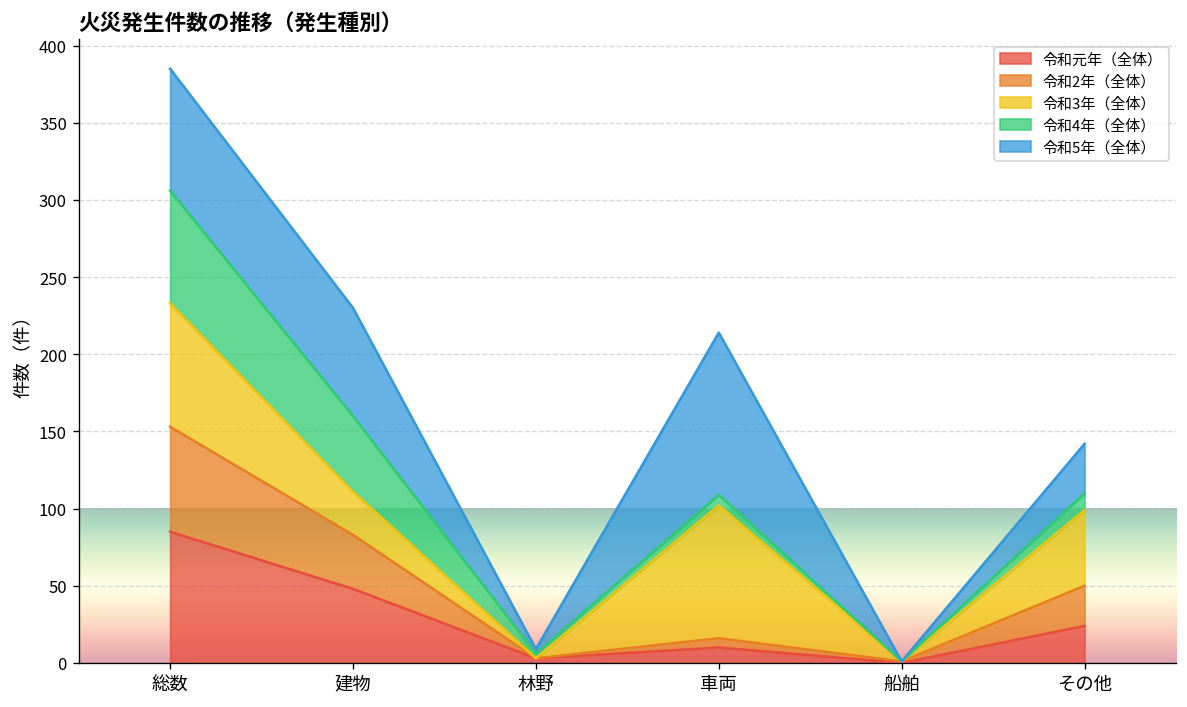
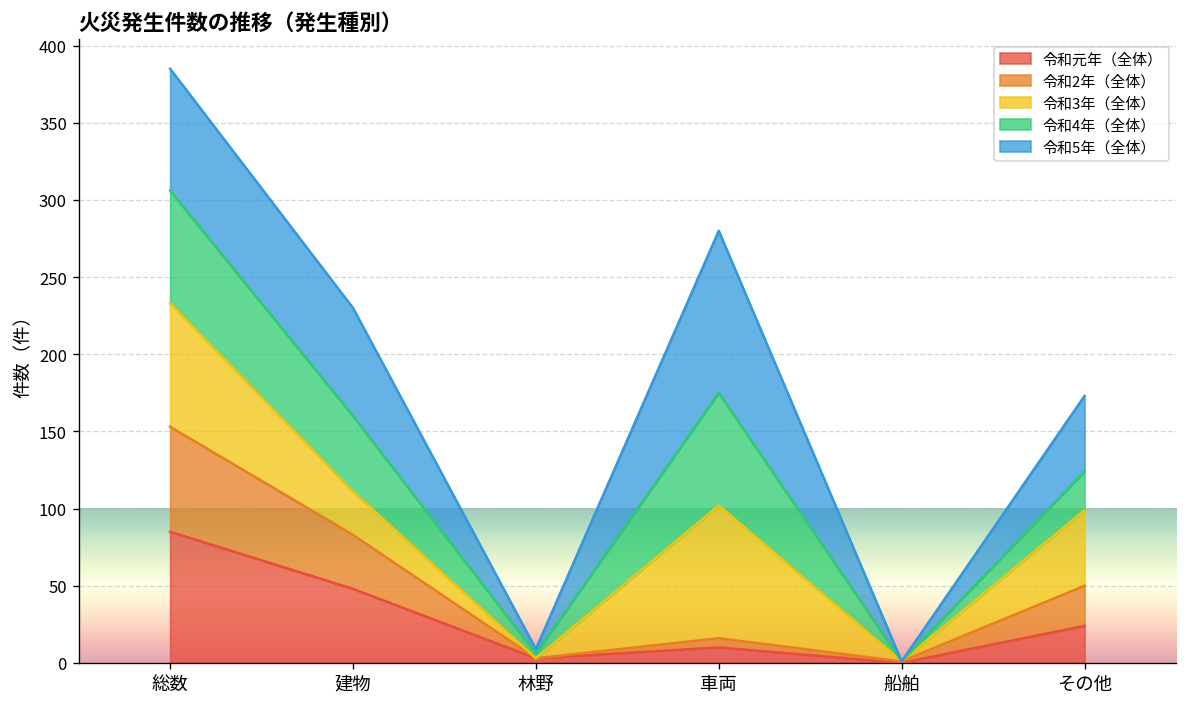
  {
    "令和3年（全体）": {
      "総数": 80,
      "建物": 28,
      "車両": 86,
      "その他": 49
    },
    "令和4年（全体）": {
      "総数": 73,
      "建物": 49,
      "林野": 3,
-     "車両": 7,
-     "その他": 11
+     "車両": 73,
+     "その他": 25
    },
    "令和5年（全体）": {
      "総数": 79,
      "建物": 70,
      "林野": 3,
      "車両": 105,
-     "その他": 32
+     "その他": 49
    }
  }
